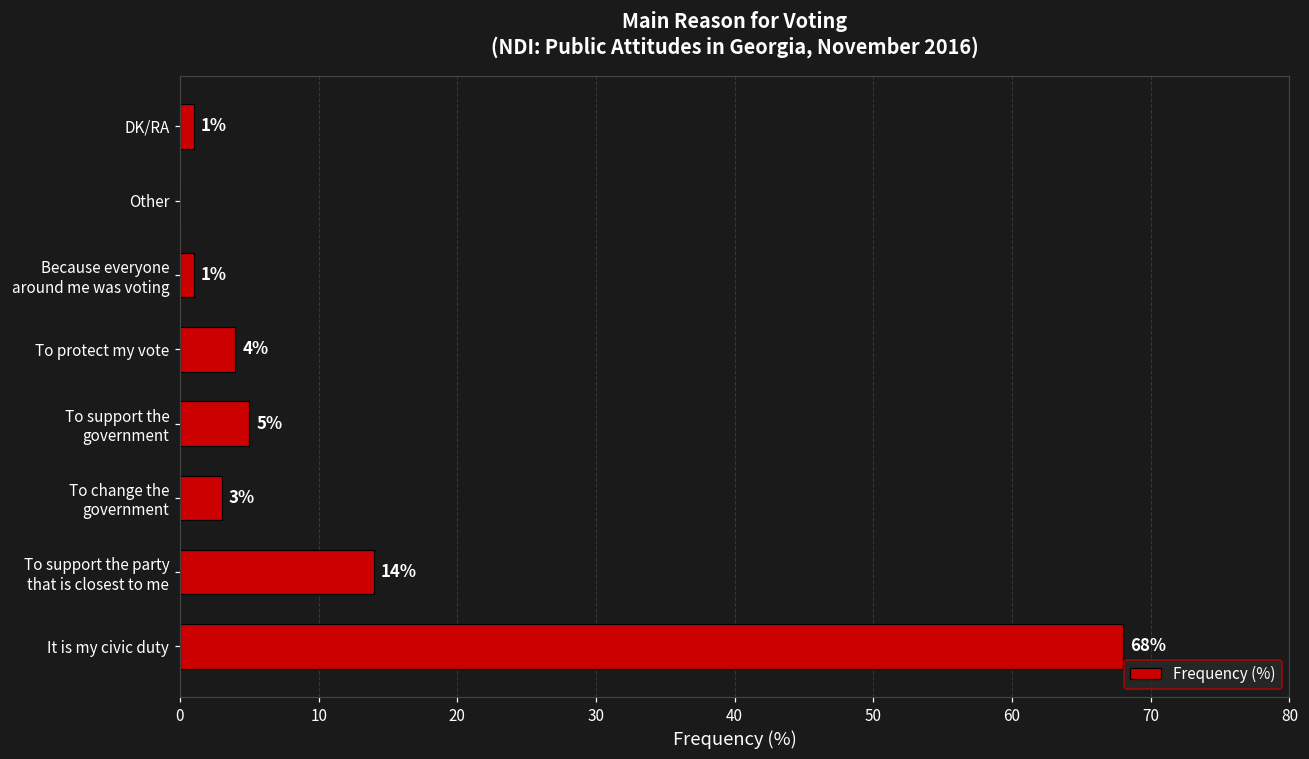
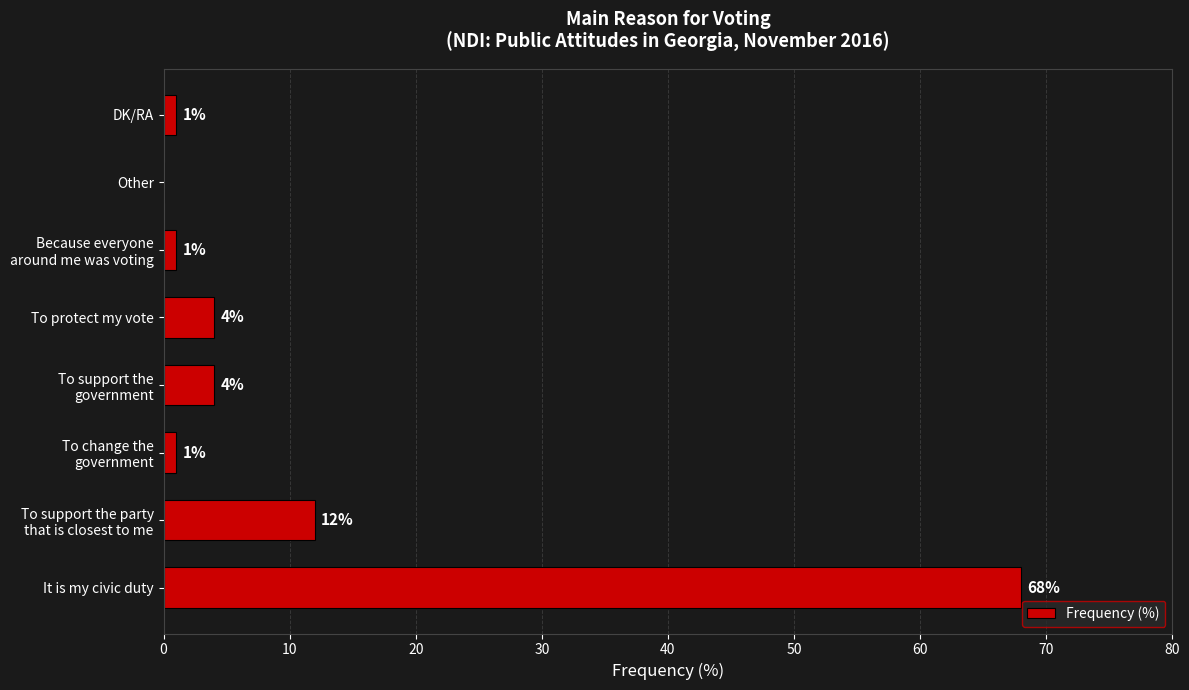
  {
    "DK/RA": "1%",
    "Because everyone around me was voting": "1%",
    "To protect my vote": "4%",
-   "To support the government": "5%",
-   "To change the government": "3%",
-   "To support the party that is closest to me": "14%",
+   "To support the government": "4%",
+   "To change the government": "1%",
+   "To support the party that is closest to me": "12%",
    "It is my civic duty": "68%"
  }
